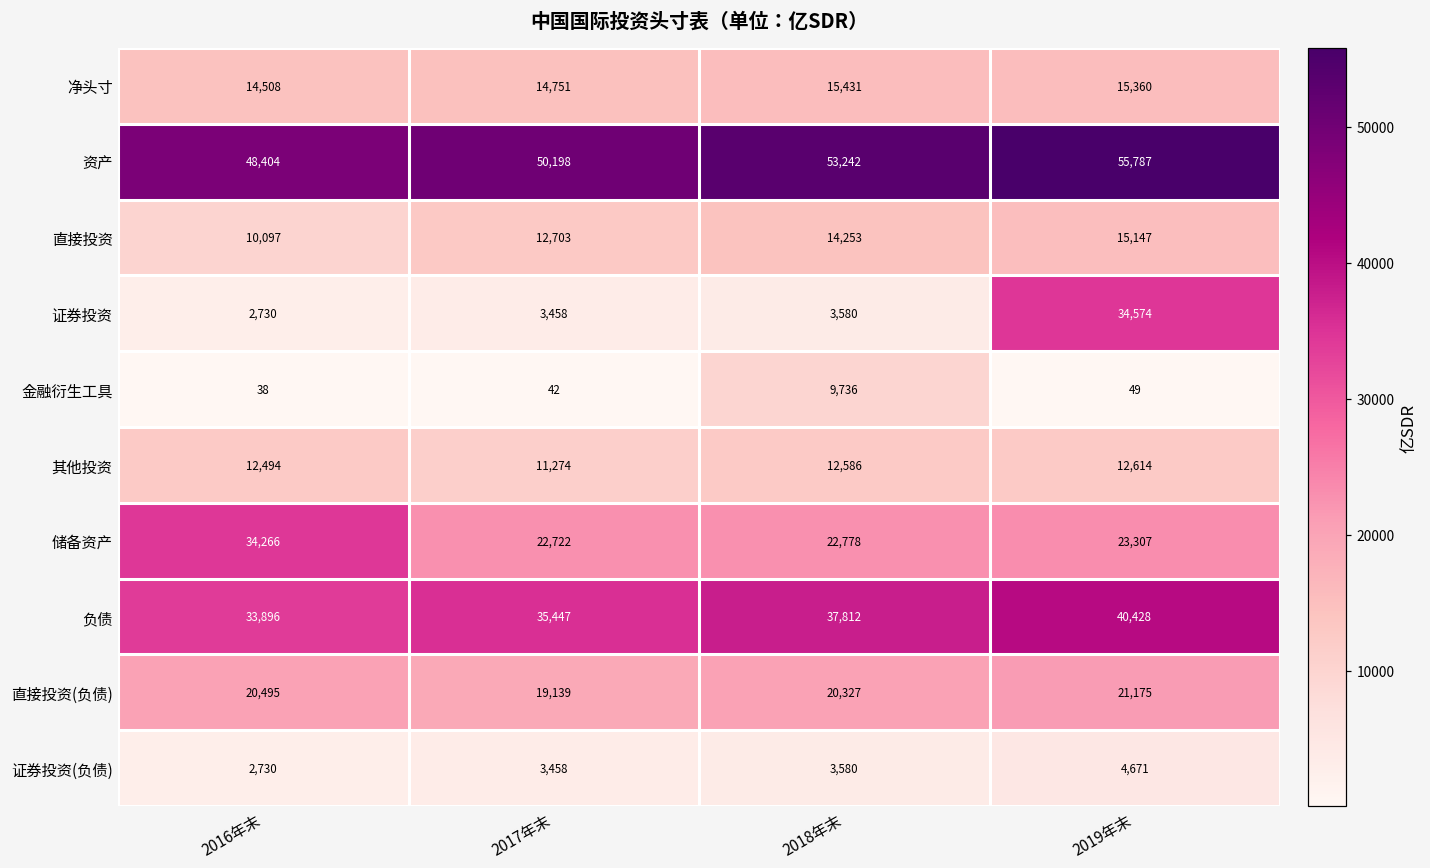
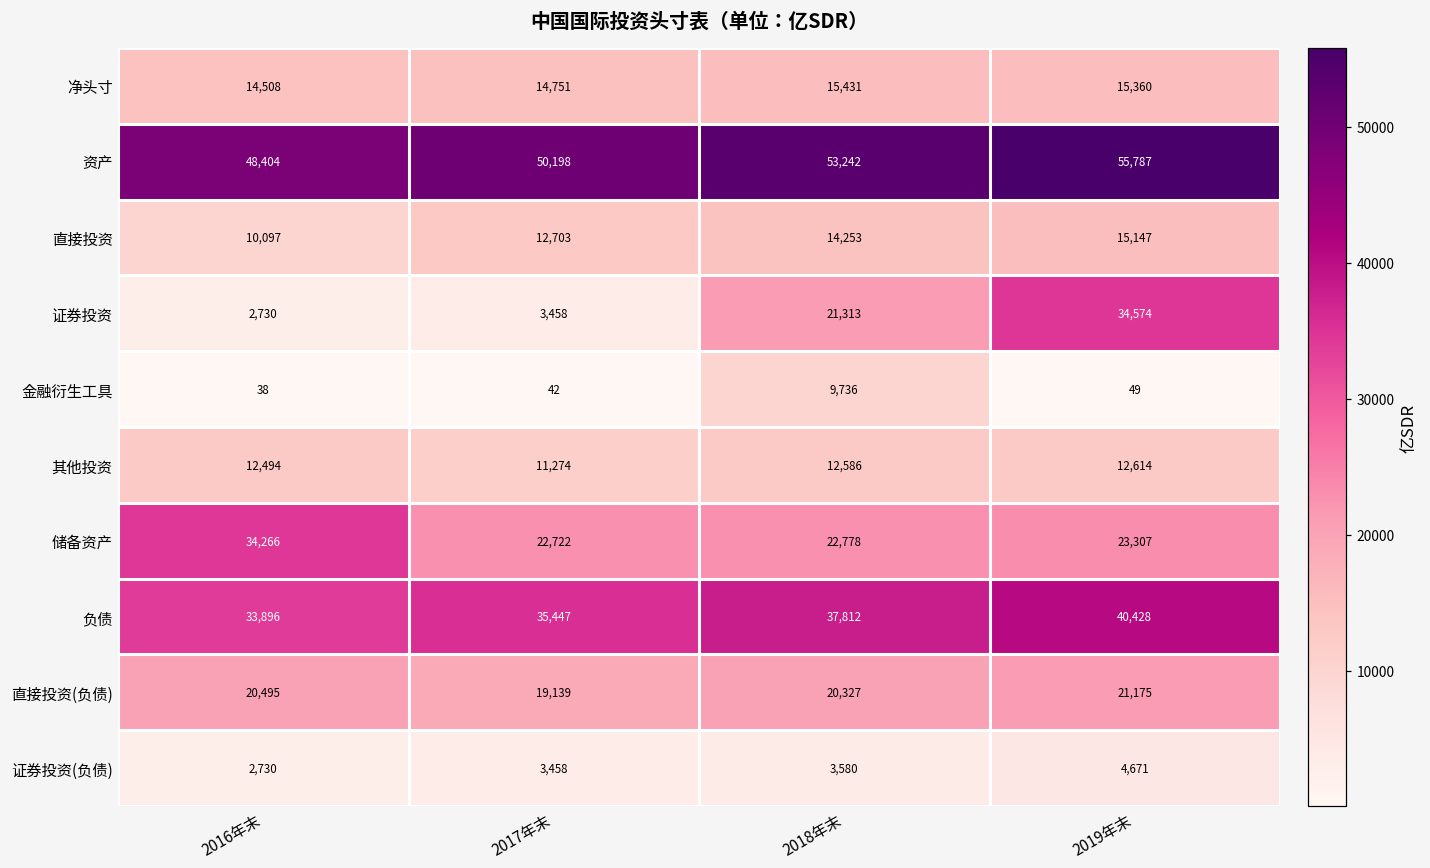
  {
    "净头寸": {
      "2016年末": "14,508",
      "2017年末": "14,751",
      "2018年末": "15,431",
      "2019年末": "15,360"
    },
    "资产": {
      "2016年末": "48,404",
      "2017年末": "50,198",
      "2018年末": "53,242",
      "2019年末": "55,787"
    },
    "直接投资": {
      "2016年末": "10,097",
      "2017年末": "12,703",
      "2018年末": "14,253",
      "2019年末": "15,147"
    },
    "证券投资": {
      "2016年末": "2,730",
      "2017年末": "3,458",
-     "2018年末": "3,580",
+     "2018年末": "21,313",
      "2019年末": "34,574"
    },
    "金融衍生工具": {
      "2016年末": "38",
      "2017年末": "42",
      "2018年末": "9,736",
      "2019年末": "49"
    },
    "其他投资": {
      "2016年末": "12,494",
      "2017年末": "11,274",
      "2018年末": "12,586",
      "2019年末": "12,614"
    },
    "储备资产": {
      "2016年末": "34,266",
      "2017年末": "22,722",
      "2018年末": "22,778",
      "2019年末": "23,307"
    },
    "负债": {
      "2016年末": "33,896",
      "2017年末": "35,447",
      "2018年末": "37,812",
      "2019年末": "40,428"
    },
    "直接投资(负债)": {
      "2016年末": "20,495",
      "2017年末": "19,139",
      "2018年末": "20,327",
      "2019年末": "21,175"
    },
    "证券投资(负债)": {
      "2016年末": "2,730",
      "2017年末": "3,458",
      "2018年末": "3,580",
      "2019年末": "4,671"
    }
  }
